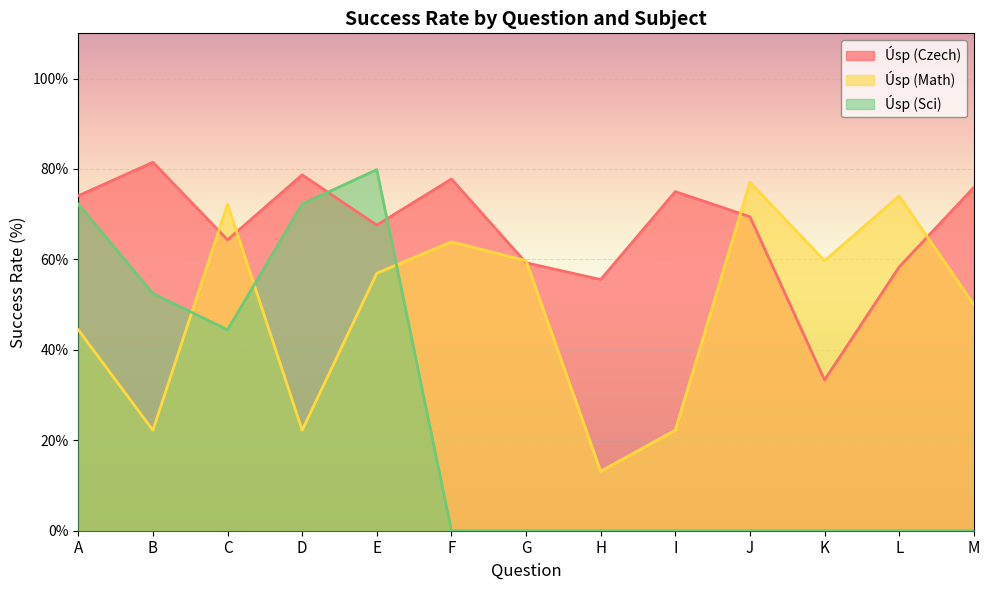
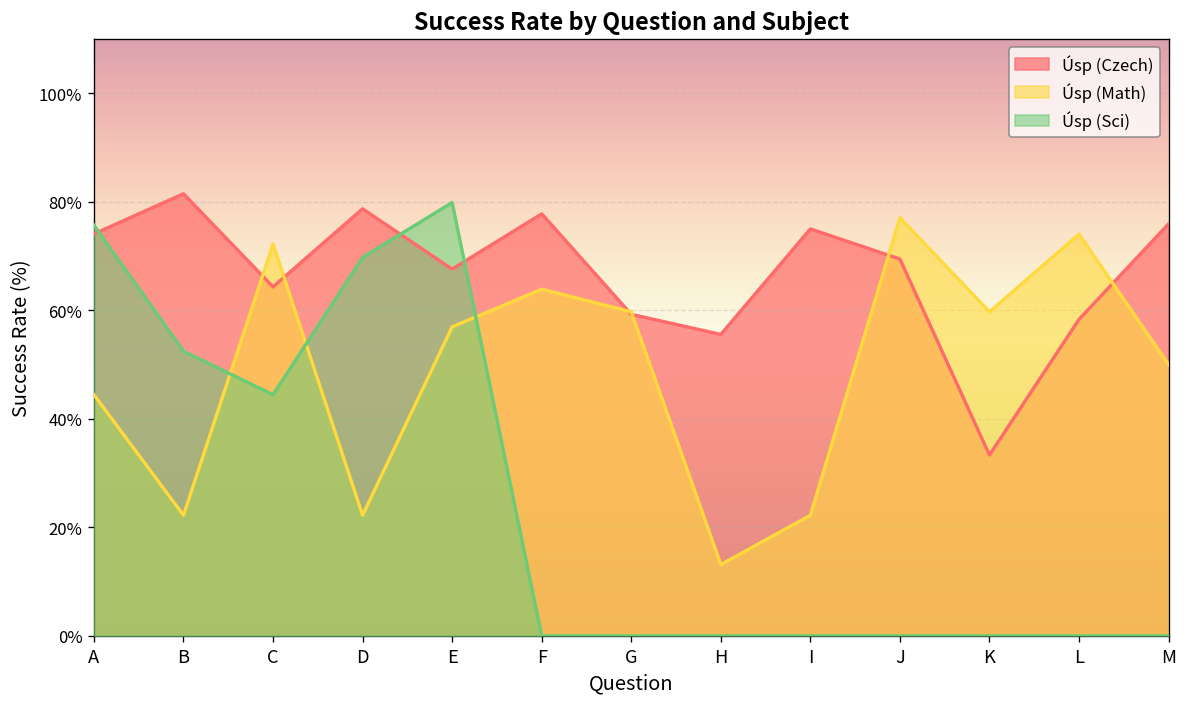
  {
    "Úsp (Czech)": {
      "A": "74%",
      "B": "81%",
      "C": "64%",
      "D": "79%",
      "E": "68%",
      "F": "78%",
      "H": "56%",
      "I": "75%",
      "J": "69%",
      "K": "33%",
      "L": "58%",
      "M": "76%"
    },
    "Úsp (Math)": {
      "A": "44%",
      "B": "22%",
      "C": "72%",
      "D": "22%",
      "E": "57%",
      "F": "64%",
      "H": "13%",
      "I": "22%",
      "J": "77%",
      "K": "60%",
      "L": "74%",
      "M": "50%"
    },
    "Úsp (Sci)": {
-     "A": "72%",
+     "A": "76%",
      "B": "52%",
      "C": "44%",
-     "D": "72%",
+     "D": "70%",
      "E": "80%",
      "F": "0%",
      "G": "0%",
      "H": "0%",
      "I": "0%",
      "J": "0%",
      "K": "0%",
      "L": "0%",
      "M": "0%"
    }
  }
